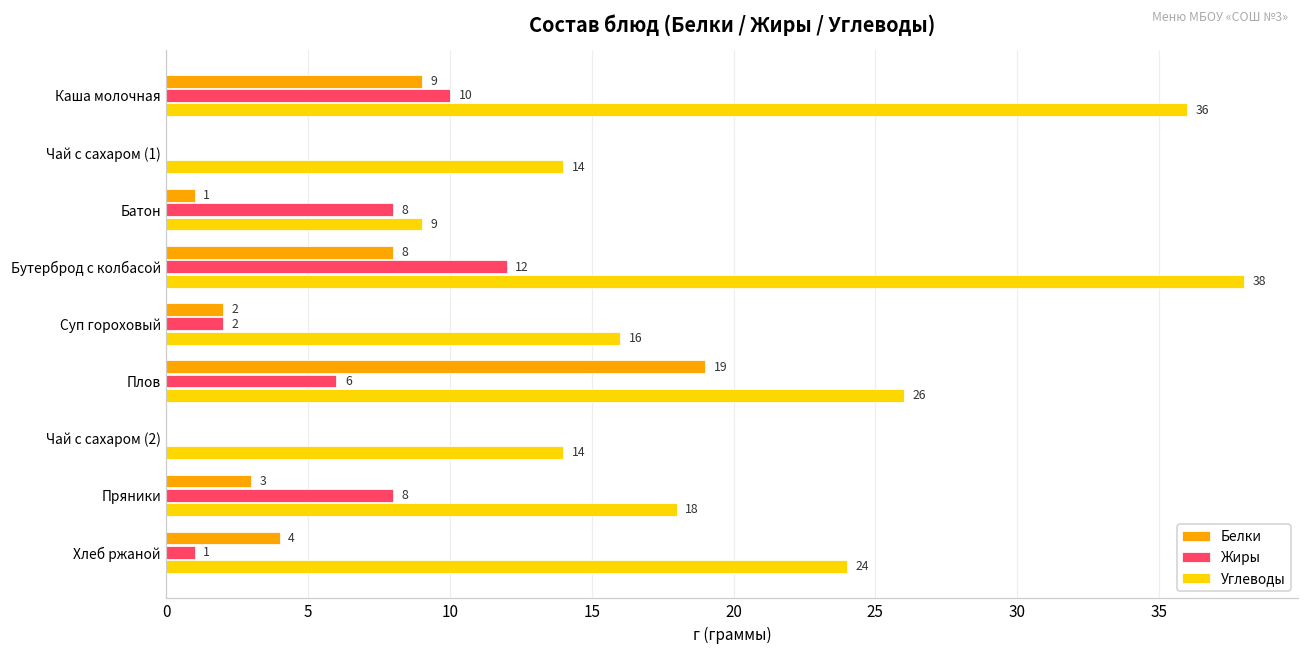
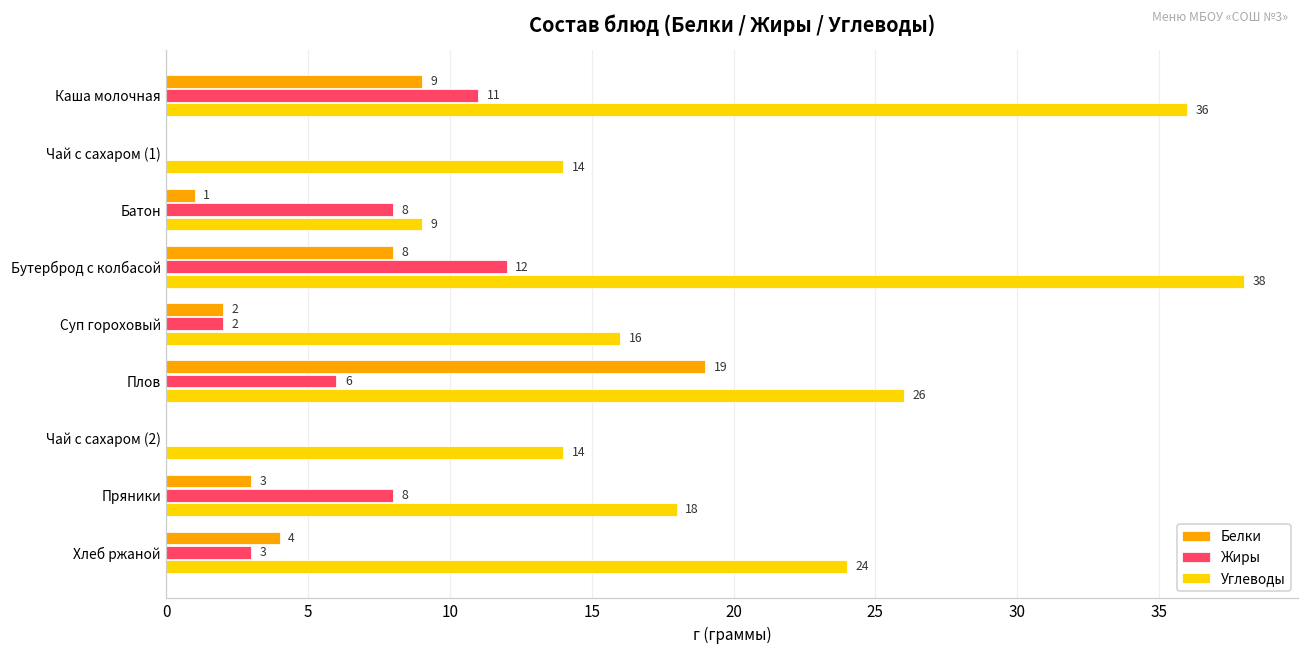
  {
    "Жиры": {
-     "Каша молочная": 10,
+     "Каша молочная": 11,
      "Батон": 8,
      "Бутерброд с колбасой": 12,
      "Суп гороховый": 2,
      "Плов": 6,
      "Пряники": 8,
-     "Хлеб ржаной": 1
+     "Хлеб ржаной": 3
    }
  }
